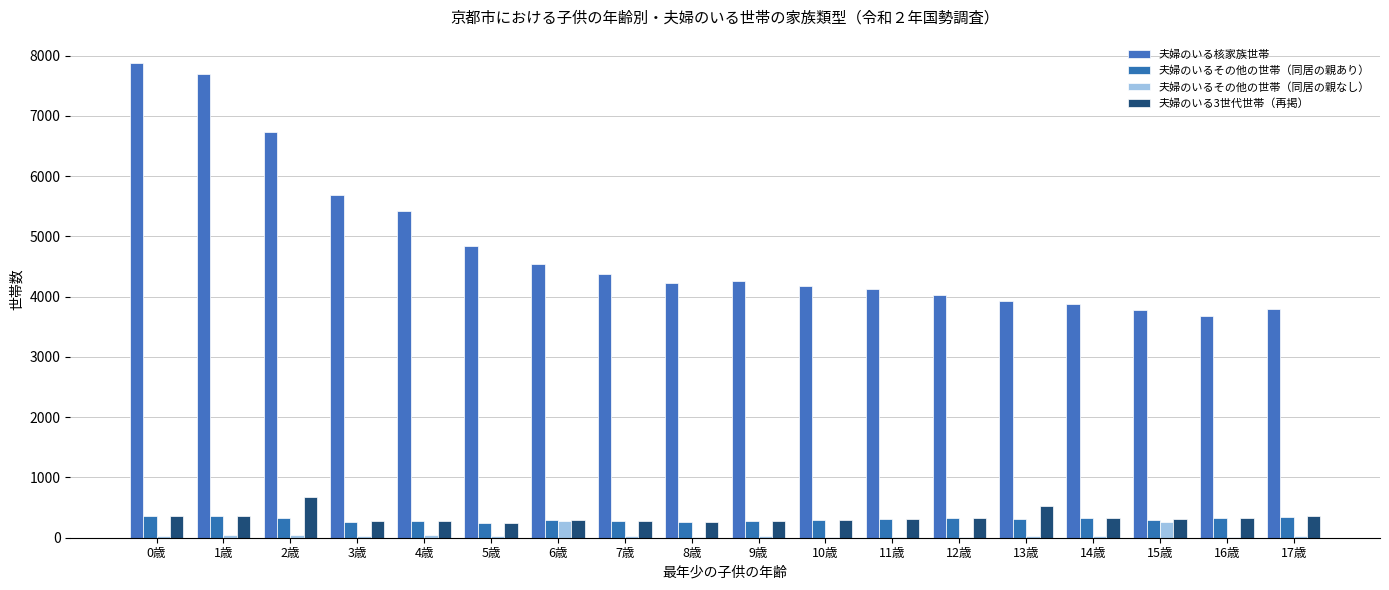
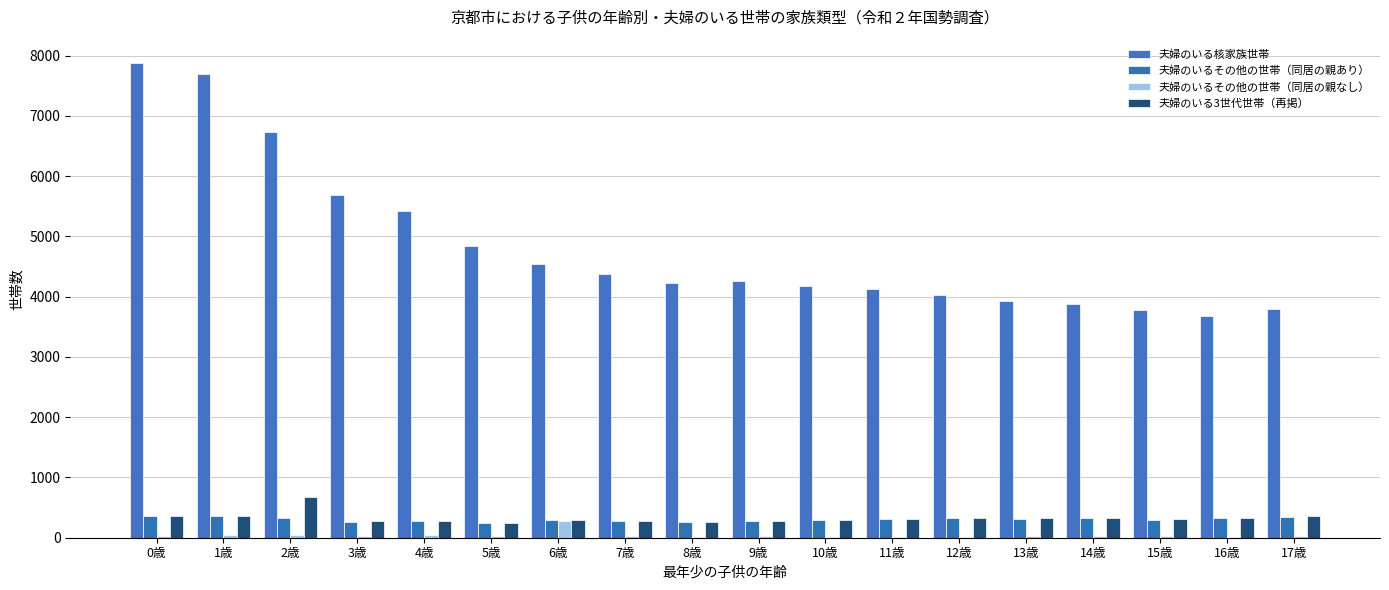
  {
    "夫婦のいるその他の世帯（同居の親なし）": {
      "2歳": 0,
      "4歳": 0,
      "6歳": 300,
-     "15歳": 300
+     "15歳": 0
    },
    "夫婦のいる3世代世帯（再掲）": {
      "0歳": 400,
      "1歳": 400,
      "2歳": 700,
      "3歳": 300,
      "4歳": 300,
      "5歳": 200,
      "6歳": 300,
      "7歳": 300,
      "8歳": 300,
      "9歳": 300,
      "10歳": 300,
      "11歳": 300,
      "12歳": 300,
-     "13歳": 500,
+     "13歳": 300,
      "14歳": 300,
      "15歳": 300,
      "16歳": 300,
      "17歳": 400
    }
  }
